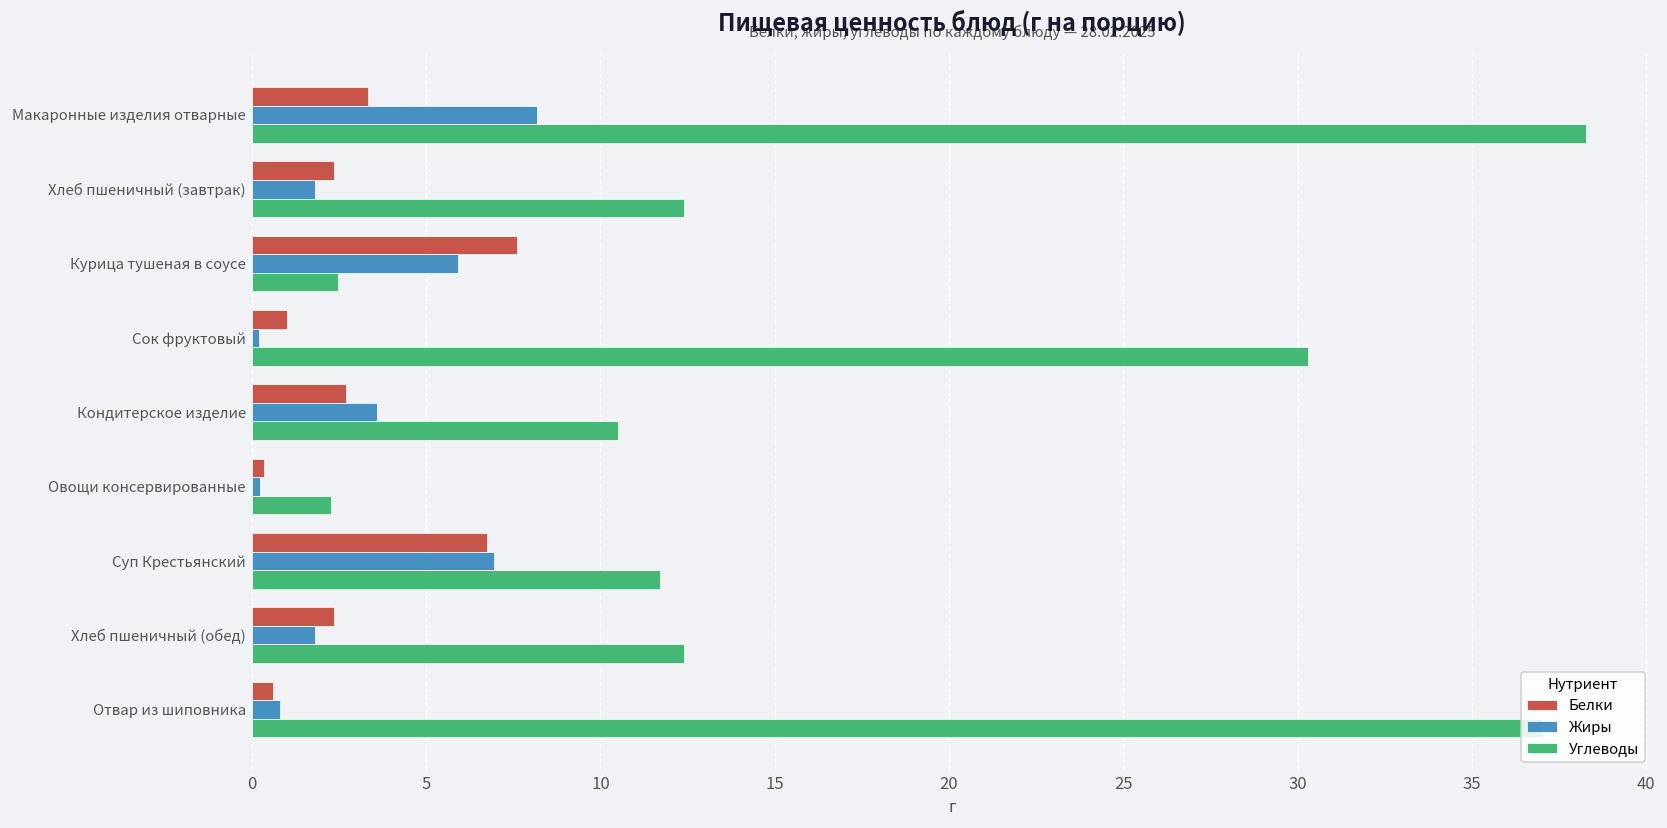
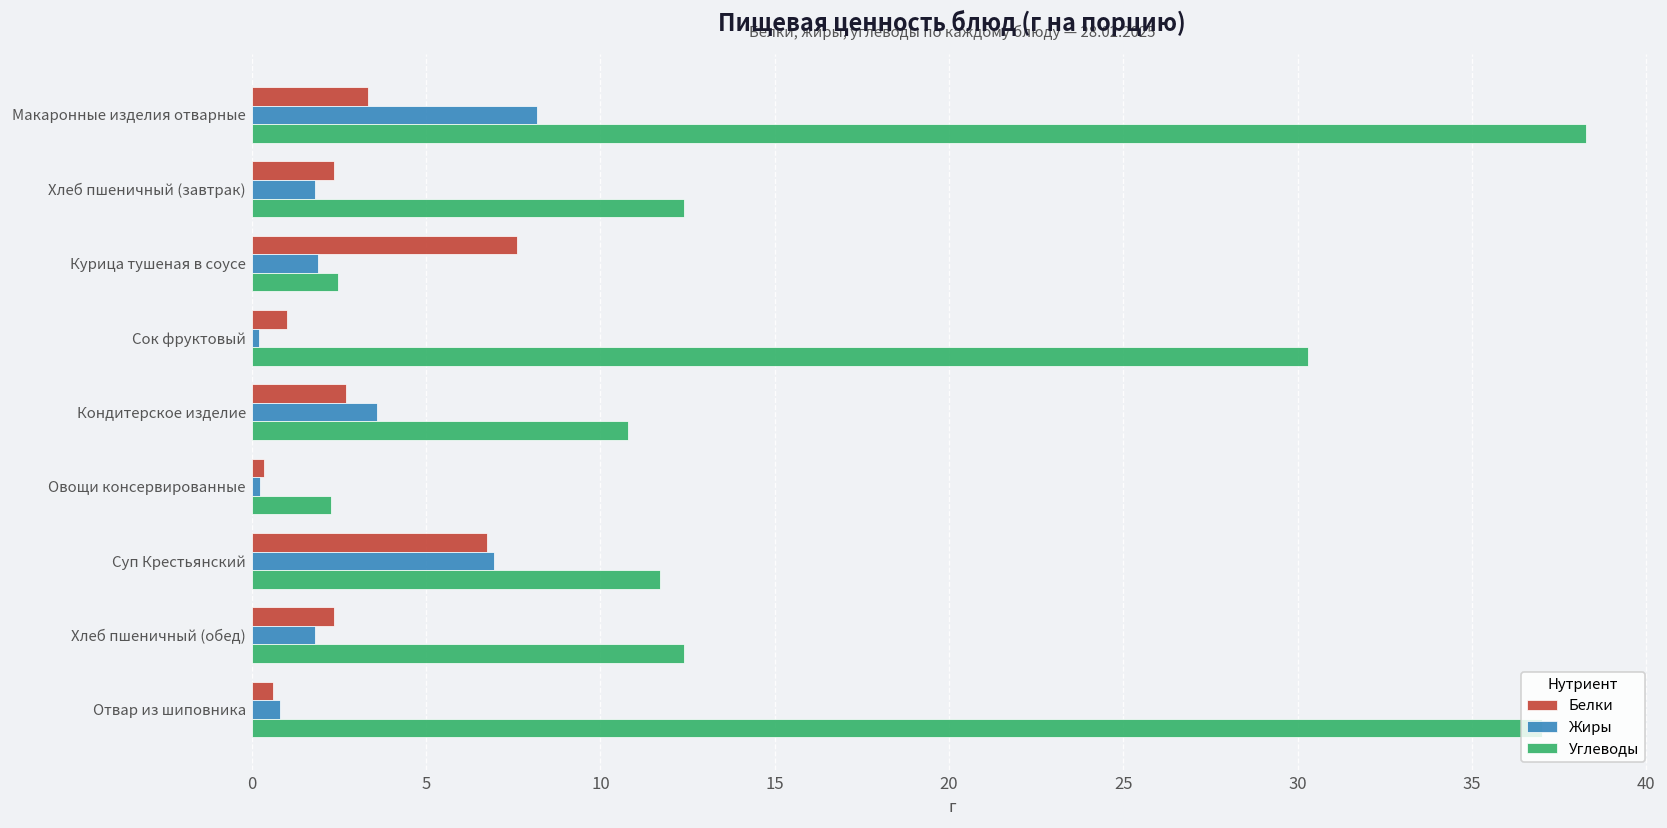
  {
    "Белки": {
      "Макаронные изделия отварные": 3.3,
      "Хлеб пшеничный (завтрак)": 2.4,
      "Курица тушеная в соусе": 7.6,
      "Сок фруктовый": 1.0,
      "Кондитерское изделие": 2.7,
      "Овощи консервированные": 0.4,
      "Суп Крестьянский": 6.7,
      "Хлеб пшеничный (обед)": 2.4,
      "Отвар из шиповника": 0.6
    },
    "Жиры": {
      "Макаронные изделия отварные": 8.2,
      "Хлеб пшеничный (завтрак)": 1.8,
-     "Курица тушеная в соусе": 5.9,
+     "Курица тушеная в соусе": 1.9,
      "Сок фруктовый": 0.2,
      "Кондитерское изделие": 3.6,
      "Овощи консервированные": 0.2,
      "Суп Крестьянский": 6.9,
      "Хлеб пшеничный (обед)": 1.8,
      "Отвар из шиповника": 0.8
    },
    "Углеводы": {
      "Макаронные изделия отварные": 38.3,
      "Хлеб пшеничный (завтрак)": 12.4,
      "Курица тушеная в соусе": 2.5,
      "Сок фруктовый": 30.3,
-     "Кондитерское изделие": 10.5,
+     "Кондитерское изделие": 10.8,
      "Овощи консервированные": 2.3,
      "Суп Крестьянский": 11.7,
      "Хлеб пшеничный (обед)": 12.4
    }
  }
